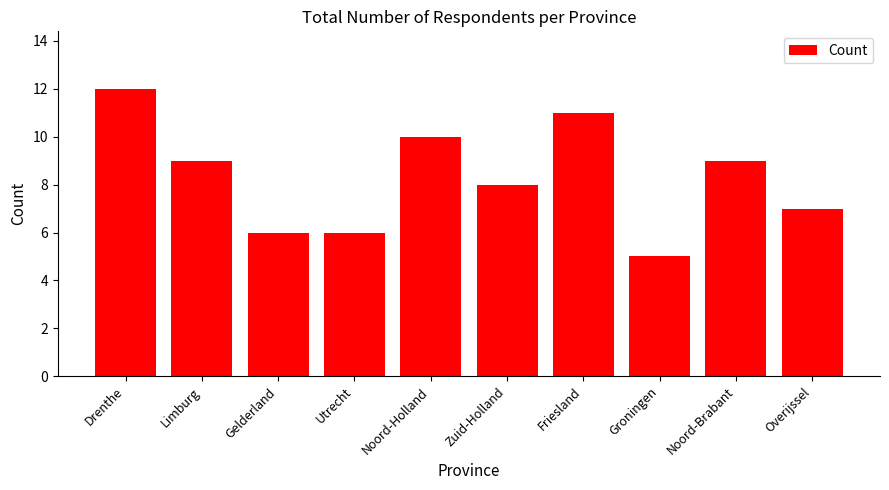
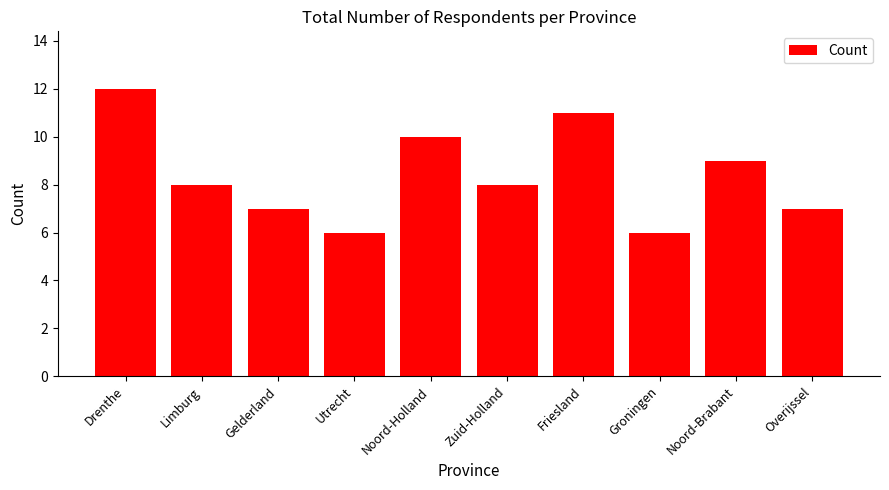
  {
    "Drenthe": 12,
-   "Limburg": 9,
-   "Gelderland": 6,
+   "Limburg": 8,
+   "Gelderland": 7,
    "Utrecht": 6,
    "Noord-Holland": 10,
    "Zuid-Holland": 8,
    "Friesland": 11,
-   "Groningen": 5,
+   "Groningen": 6,
    "Noord-Brabant": 9,
    "Overijssel": 7
  }
